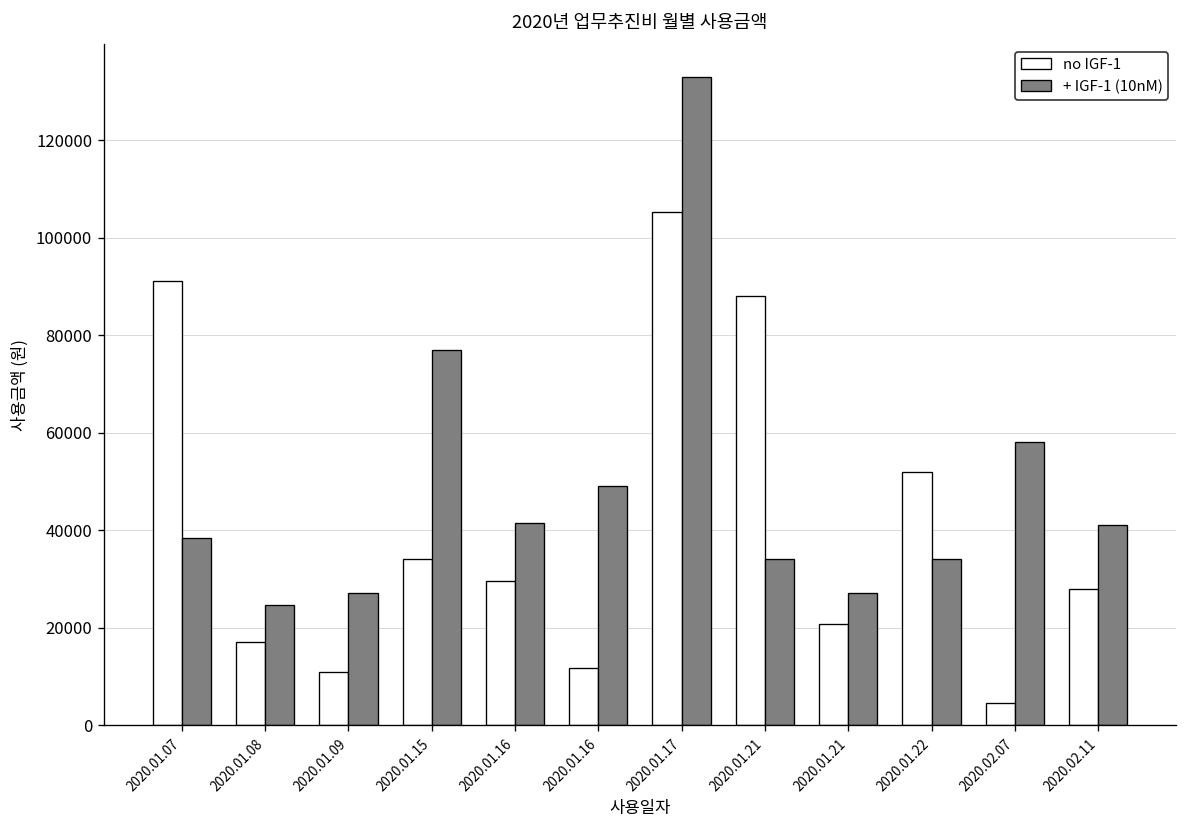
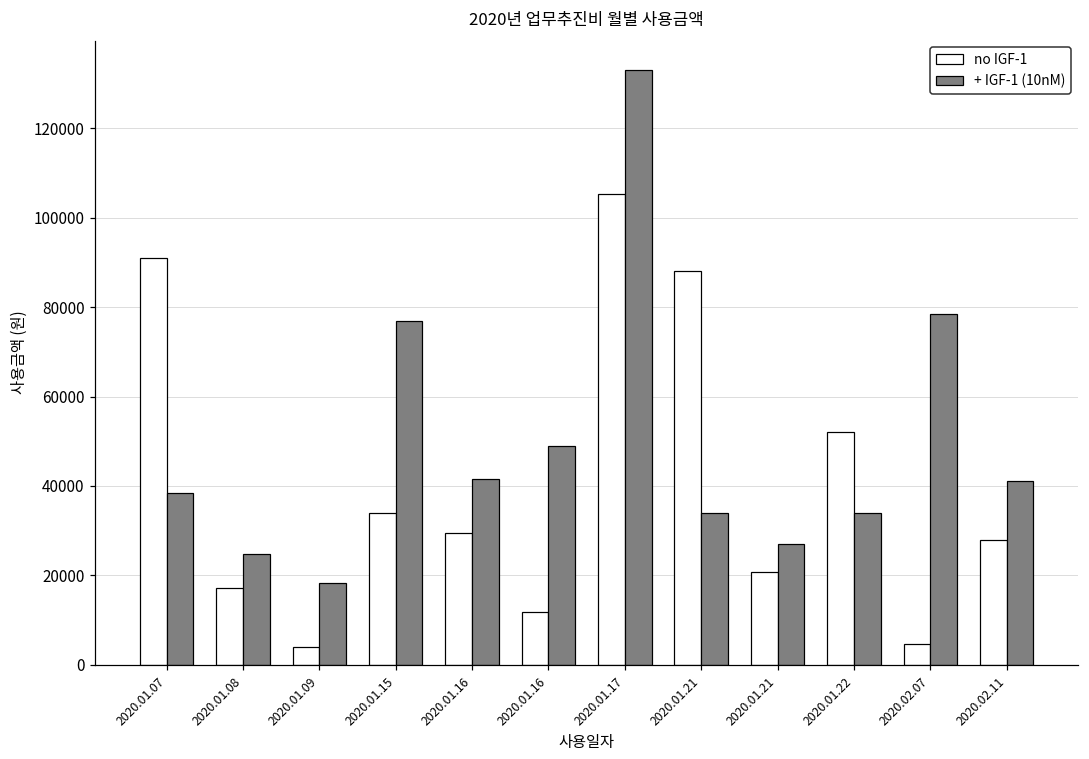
  {
    "no IGF-1": {
      "2020.01.07": 91000,
      "2020.01.08": 17000,
-     "2020.01.09": 11000,
+     "2020.01.09": 4000,
      "2020.01.15": 34000,
      "2020.01.17": 105000,
      "2020.01.22": 52000,
      "2020.02.07": 5000,
      "2020.02.11": 28000
    },
    "+ IGF-1 (10nM)": {
      "2020.01.07": 38000,
      "2020.01.08": 25000,
-     "2020.01.09": 27000,
+     "2020.01.09": 18000,
      "2020.01.15": 77000,
      "2020.01.17": 133000,
      "2020.01.22": 34000,
-     "2020.02.07": 58000,
+     "2020.02.07": 79000,
      "2020.02.11": 41000
    }
  }
